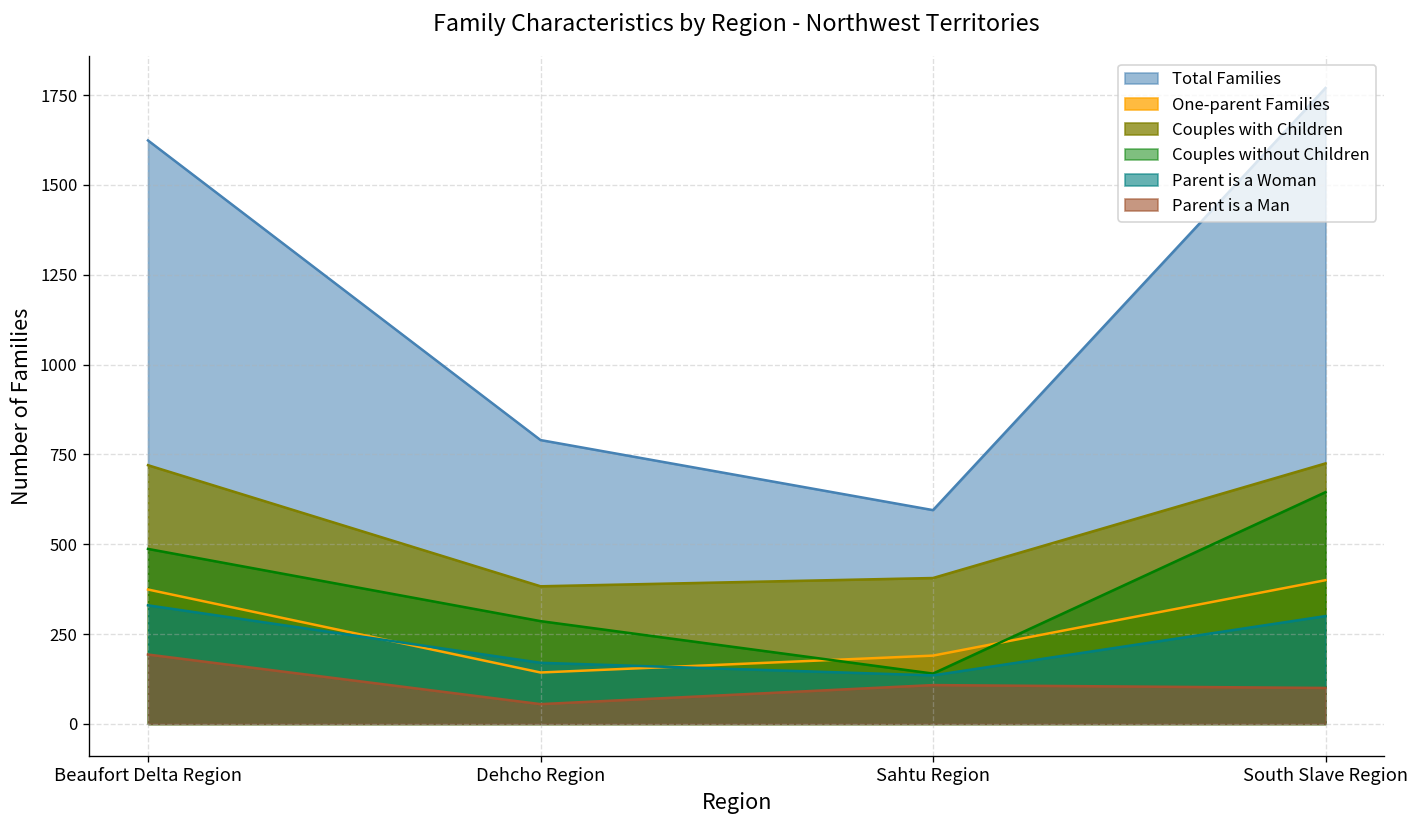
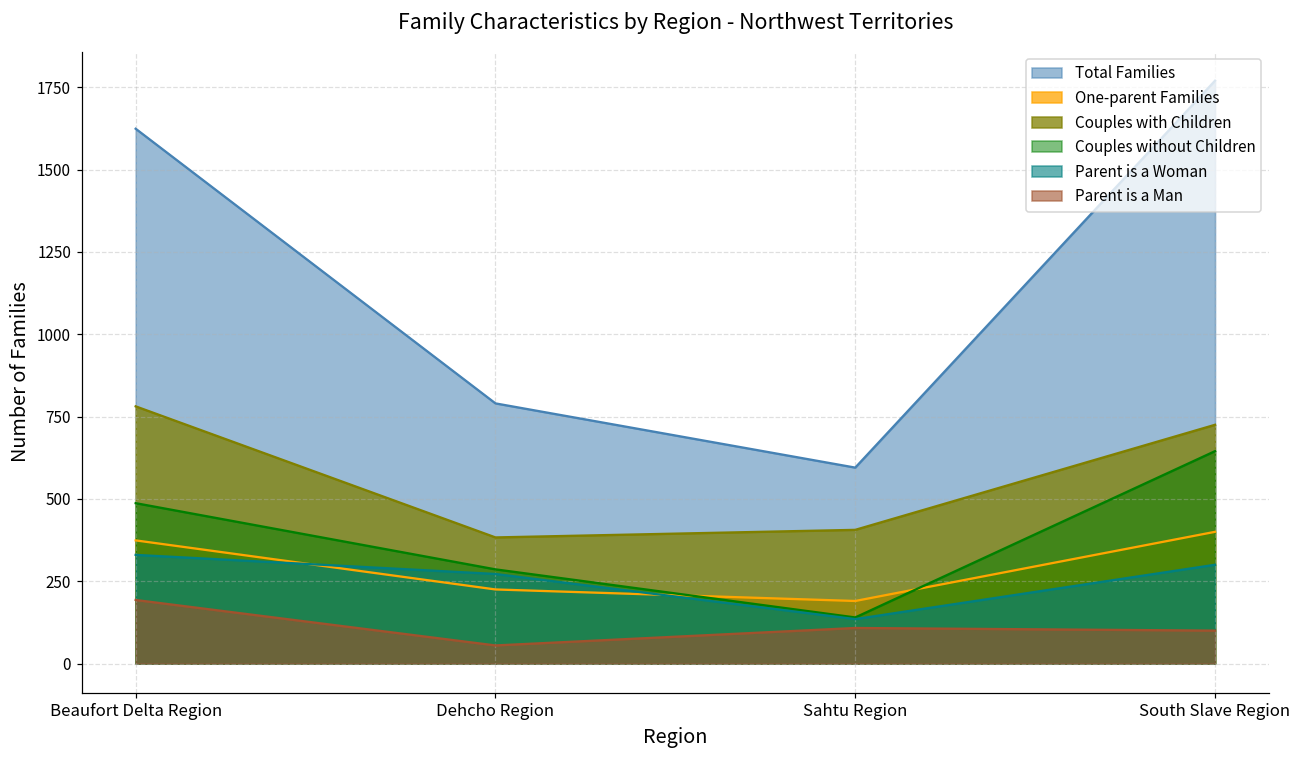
  {
    "Total Families": {
      "Beaufort Delta Region": 1620,
      "Dehcho Region": 790,
      "Sahtu Region": 600
    },
    "One-parent Families": {
      "Beaufort Delta Region": 370,
-     "Dehcho Region": 140,
+     "Dehcho Region": 230,
      "Sahtu Region": 190,
      "South Slave Region": 400
    },
    "Couples with Children": {
-     "Beaufort Delta Region": 720,
+     "Beaufort Delta Region": 780,
      "Dehcho Region": 380,
      "Sahtu Region": 410,
      "South Slave Region": 730
    },
    "Couples without Children": {
      "Beaufort Delta Region": 490,
      "Dehcho Region": 290,
      "South Slave Region": 650
    },
    "Parent is a Woman": {
      "Beaufort Delta Region": 330,
-     "Dehcho Region": 170,
+     "Dehcho Region": 270,
      "South Slave Region": 300
    },
    "Parent is a Man": {
      "Beaufort Delta Region": 190,
      "Dehcho Region": 60,
      "Sahtu Region": 110,
      "South Slave Region": 100
    }
  }
